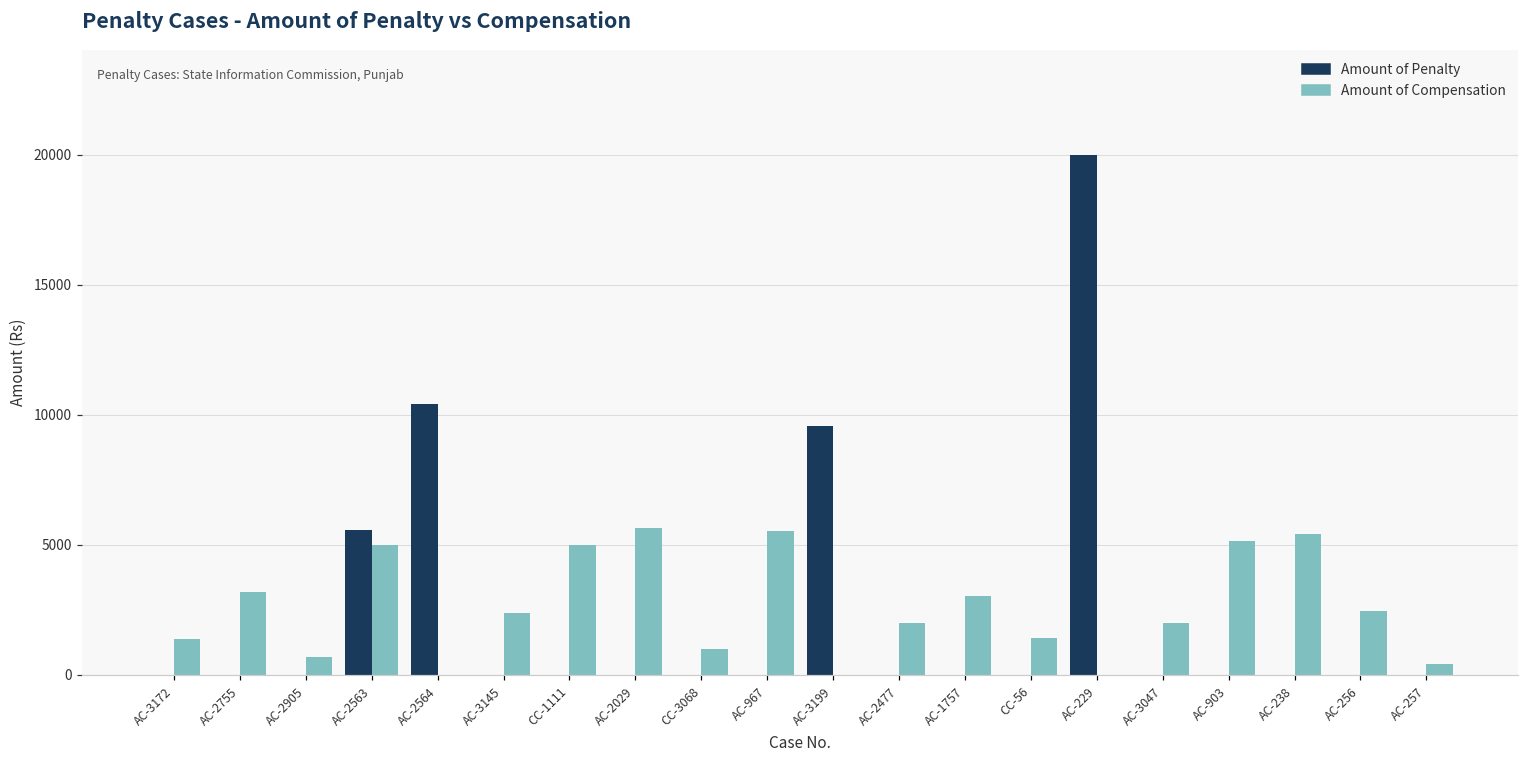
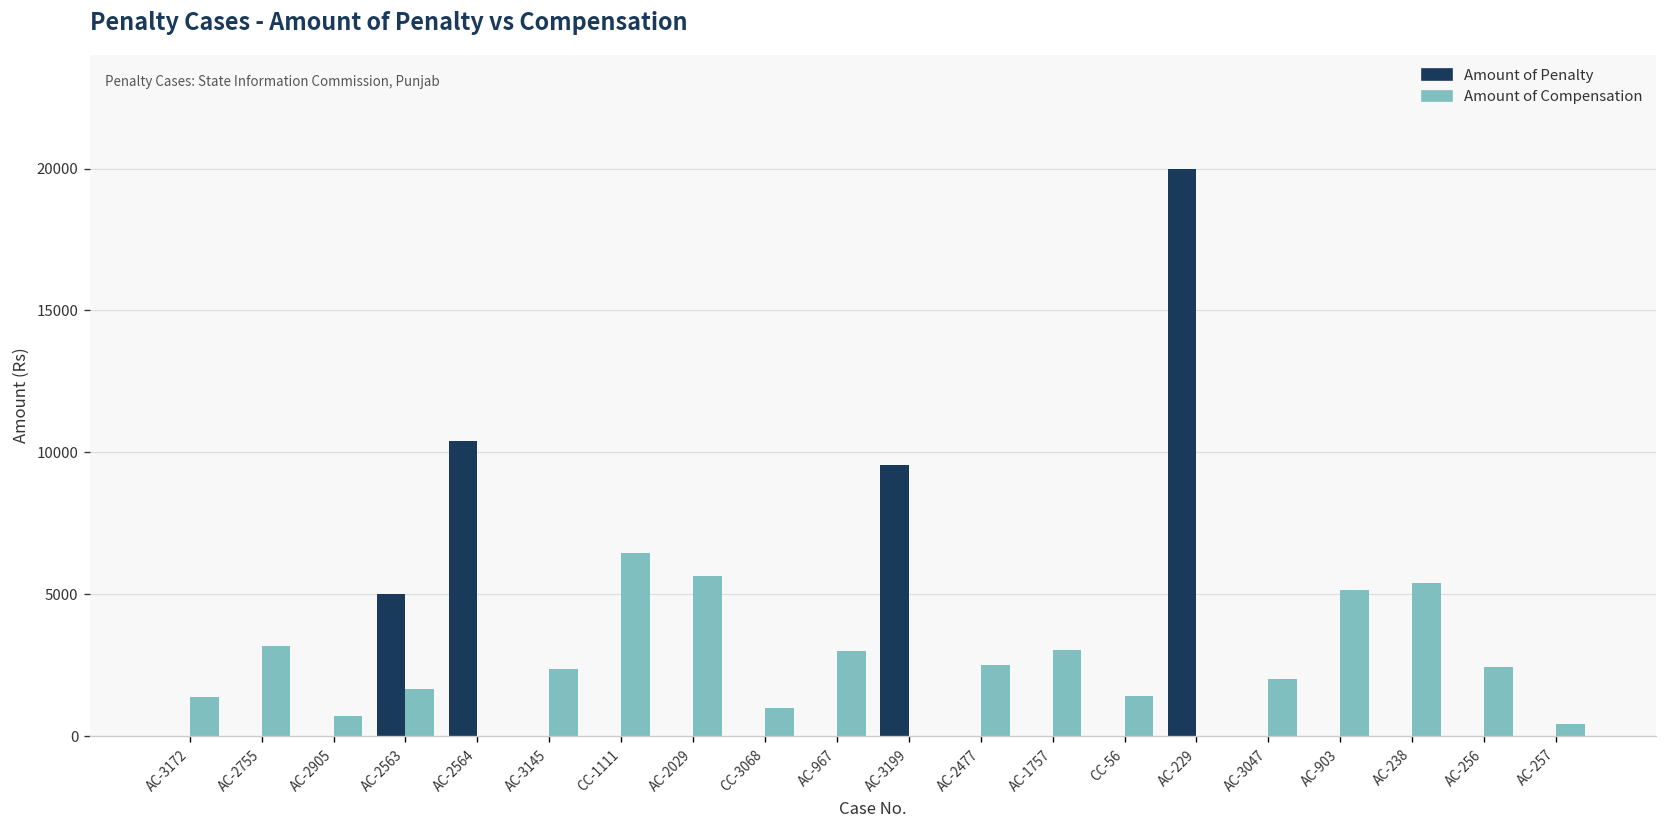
  {
    "Amount of Penalty": {
      "AC-3172": 0,
      "AC-2755": 0,
      "AC-2905": 0,
-     "AC-2563": 5600,
+     "AC-2563": 5000,
      "AC-2564": 10400,
      "AC-3145": 0,
      "CC-1111": 0,
      "AC-2029": 0,
      "CC-3068": 0,
      "AC-967": 0,
      "AC-3199": 9600,
      "AC-2477": 0,
      "AC-1757": 0,
      "CC-56": 0,
      "AC-229": 20000,
      "AC-3047": 0,
      "AC-903": 0,
      "AC-238": 0,
      "AC-256": 0,
      "AC-257": 0
    },
    "Amount of Compensation": {
      "AC-3172": 1400,
      "AC-2755": 3200,
      "AC-2905": 700,
-     "AC-2563": 5000,
+     "AC-2563": 1700,
      "AC-2564": 0,
      "AC-3145": 2400,
-     "CC-1111": 5000,
+     "CC-1111": 6500,
      "AC-2029": 5700,
      "CC-3068": 1000,
-     "AC-967": 5500,
+     "AC-967": 3000,
      "AC-3199": 0,
-     "AC-2477": 2000,
+     "AC-2477": 2500,
      "AC-1757": 3000,
      "CC-56": 1400,
      "AC-229": 0,
      "AC-3047": 2000,
      "AC-903": 5100,
      "AC-238": 5400,
      "AC-256": 2500,
      "AC-257": 400
    }
  }
